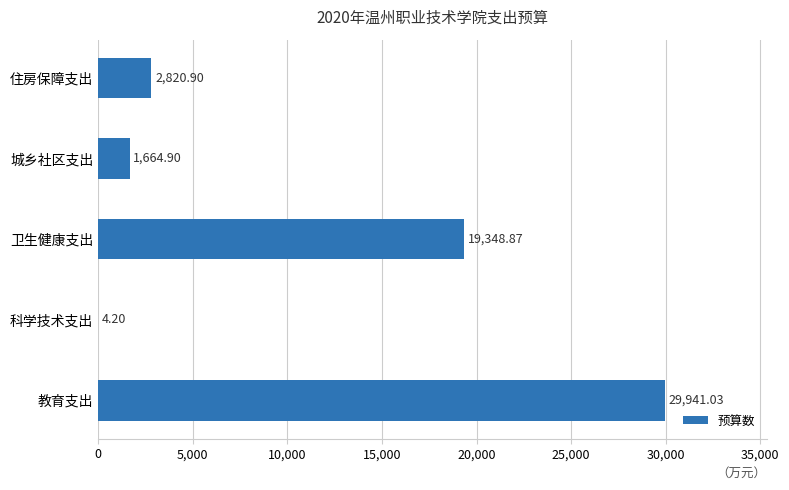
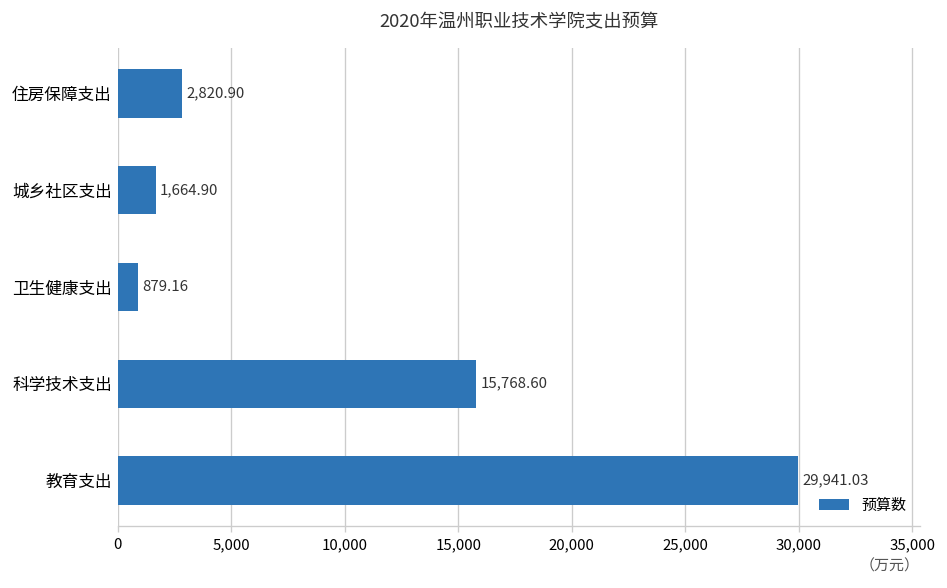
  {
    "住房保障支出": "2,820.90",
    "城乡社区支出": "1,664.90",
-   "卫生健康支出": "19,348.87",
-   "科学技术支出": "4.20",
+   "卫生健康支出": "879.16",
+   "科学技术支出": "15,768.60",
    "教育支出": "29,941.03"
  }
